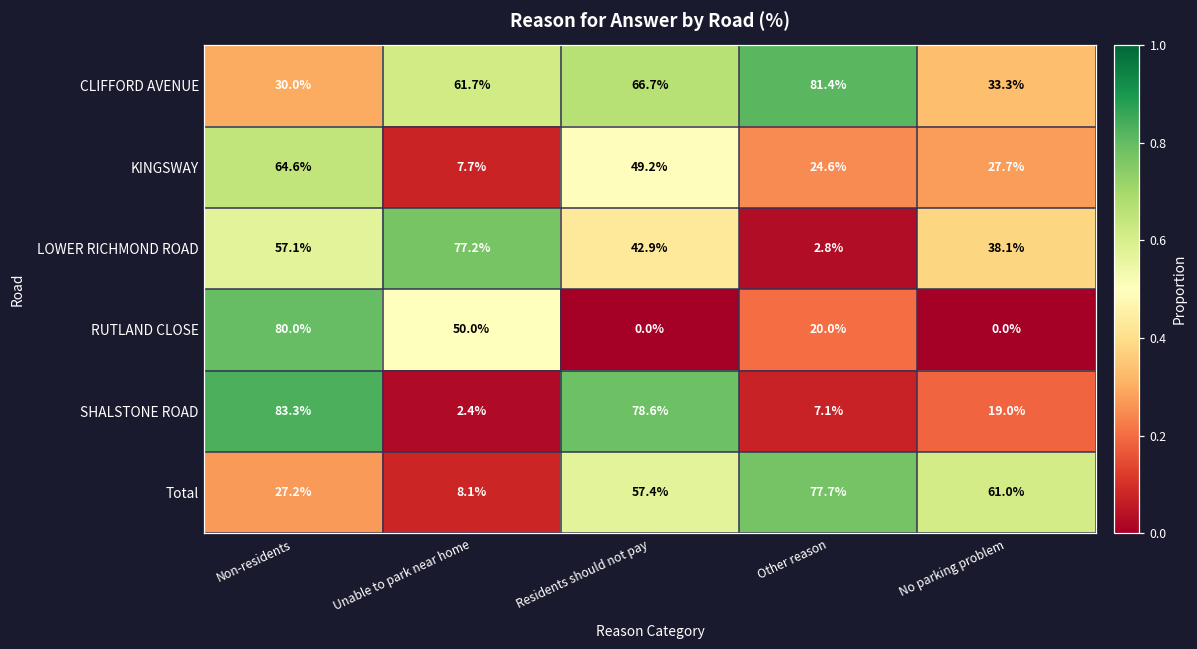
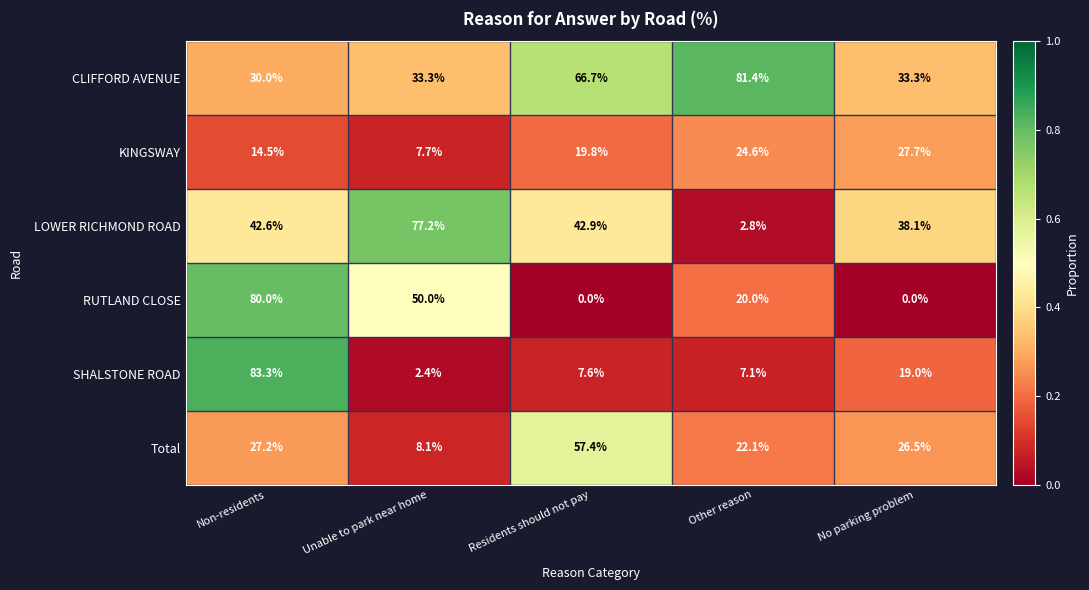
  {
    "CLIFFORD AVENUE": {
      "Non-residents": "30.0%",
-     "Unable to park near home": "61.7%",
+     "Unable to park near home": "33.3%",
      "Residents should not pay": "66.7%",
      "Other reason": "81.4%",
      "No parking problem": "33.3%"
    },
    "KINGSWAY": {
-     "Non-residents": "64.6%",
+     "Non-residents": "14.5%",
      "Unable to park near home": "7.7%",
-     "Residents should not pay": "49.2%",
+     "Residents should not pay": "19.8%",
      "Other reason": "24.6%",
      "No parking problem": "27.7%"
    },
    "LOWER RICHMOND ROAD": {
-     "Non-residents": "57.1%",
+     "Non-residents": "42.6%",
      "Unable to park near home": "77.2%",
      "Residents should not pay": "42.9%",
      "Other reason": "2.8%",
      "No parking problem": "38.1%"
    },
    "RUTLAND CLOSE": {
      "Non-residents": "80.0%",
      "Unable to park near home": "50.0%",
      "Residents should not pay": "0.0%",
      "Other reason": "20.0%",
      "No parking problem": "0.0%"
    },
    "SHALSTONE ROAD": {
      "Non-residents": "83.3%",
      "Unable to park near home": "2.4%",
-     "Residents should not pay": "78.6%",
+     "Residents should not pay": "7.6%",
      "Other reason": "7.1%",
      "No parking problem": "19.0%"
    },
    "Total": {
      "Non-residents": "27.2%",
      "Unable to park near home": "8.1%",
      "Residents should not pay": "57.4%",
-     "Other reason": "77.7%",
-     "No parking problem": "61.0%"
+     "Other reason": "22.1%",
+     "No parking problem": "26.5%"
    }
  }
